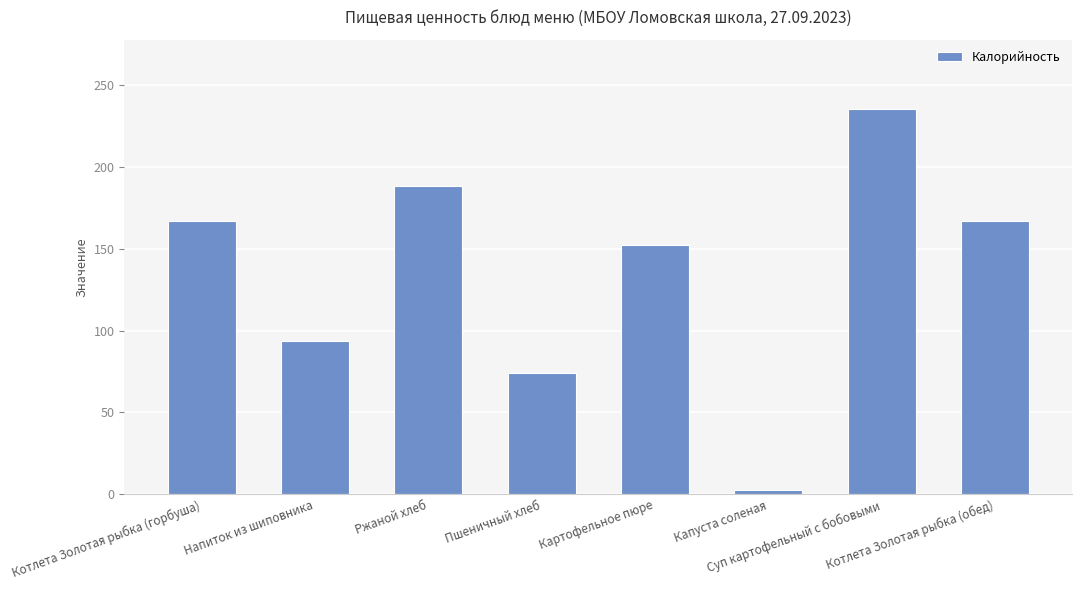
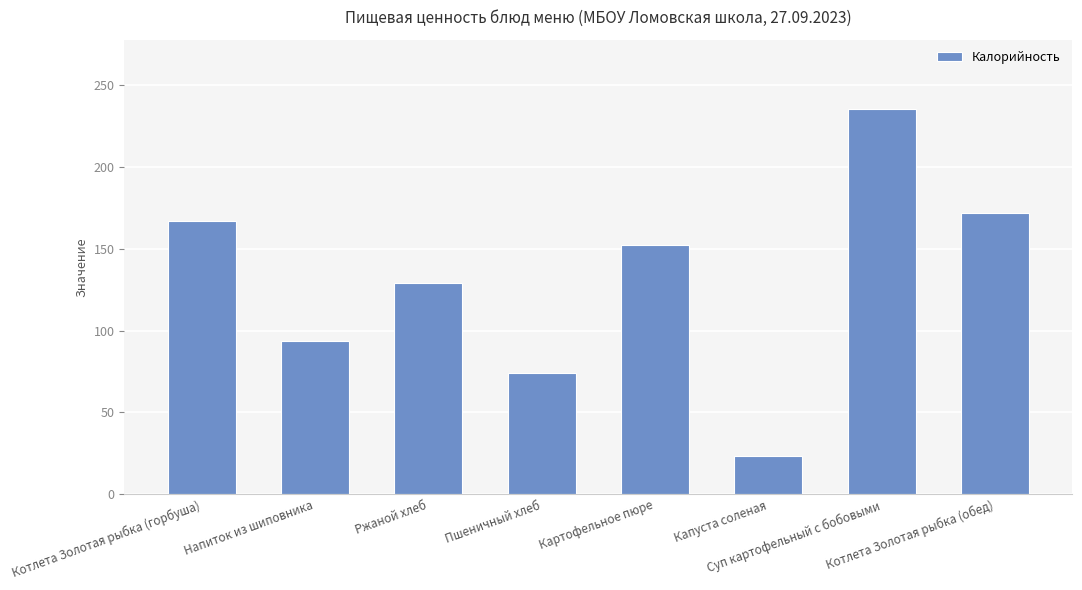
  {
    "Котлета Золотая рыбка (горбуша)": 167,
    "Напиток из шиповника": 94,
-   "Ржаной хлеб": 188,
+   "Ржаной хлеб": 129,
    "Пшеничный хлеб": 74,
    "Картофельное пюре": 152,
-   "Капуста соленая": 3,
+   "Капуста соленая": 23,
    "Суп картофельный с бобовыми": 235,
-   "Котлета Золотая рыбка (обед)": 167
+   "Котлета Золотая рыбка (обед)": 172
  }
